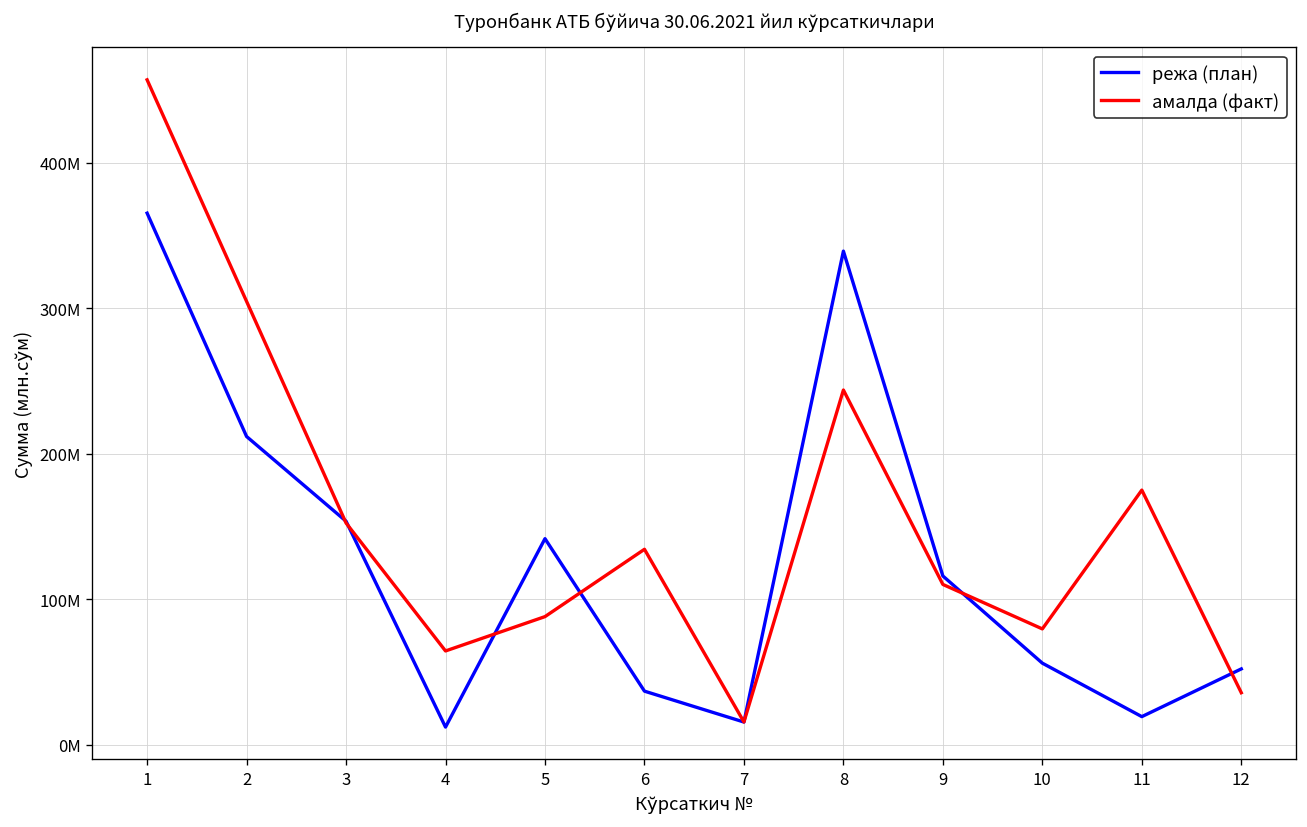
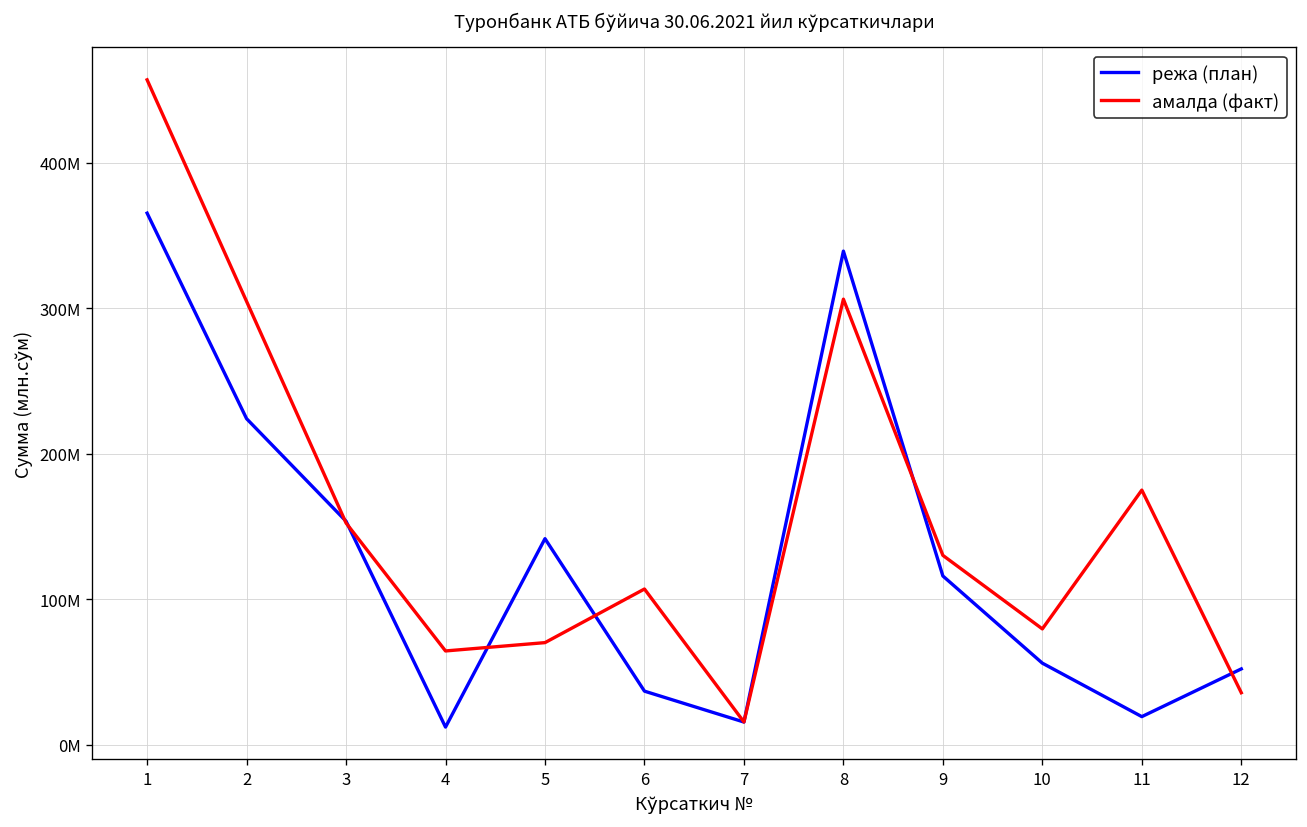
  {
    "режа (план)": {
      "1": 365000000,
-     "2": 212000000,
+     "2": 224000000,
      "4": 12000000,
      "5": 142000000,
      "6": 37000000,
      "8": 339000000,
      "9": 116000000,
      "10": 56000000,
      "11": 19000000,
      "12": 52000000
    },
    "амалда (факт)": {
      "1": 457000000,
      "2": 305000000,
      "4": 64000000,
-     "5": 88000000,
-     "6": 134000000,
-     "8": 244000000,
-     "9": 110000000,
+     "5": 70000000,
+     "6": 107000000,
+     "8": 306000000,
+     "9": 130000000,
      "10": 79000000,
      "11": 175000000,
      "12": 36000000
    }
  }
